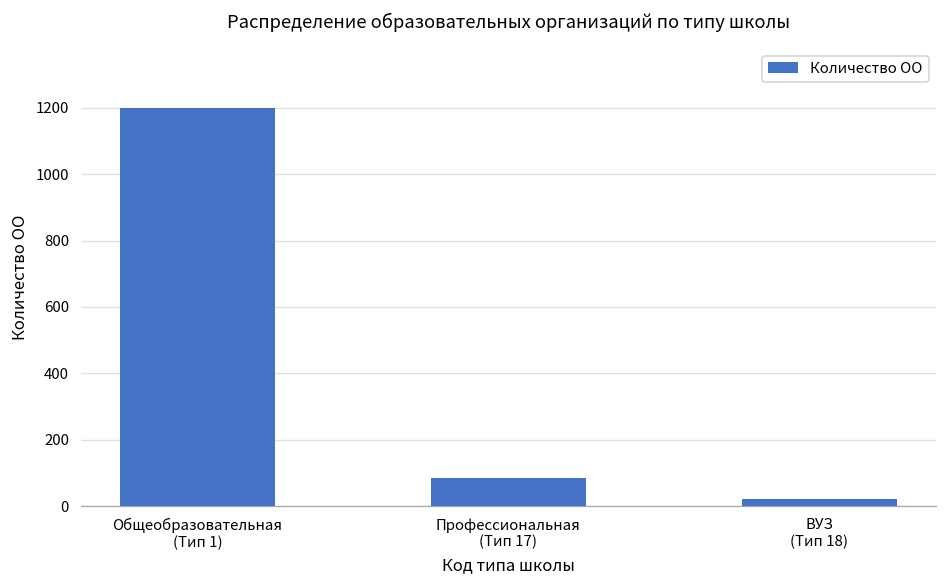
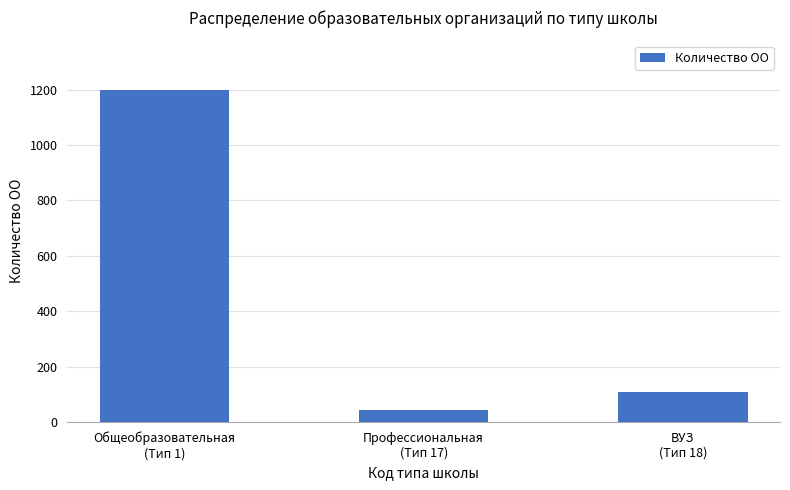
  {
    "Общеобразовательная (Тип 1)": 1200,
-   "Профессиональная (Тип 17)": 90,
-   "ВУЗ (Тип 18)": 20
+   "Профессиональная (Тип 17)": 40,
+   "ВУЗ (Тип 18)": 110
  }
